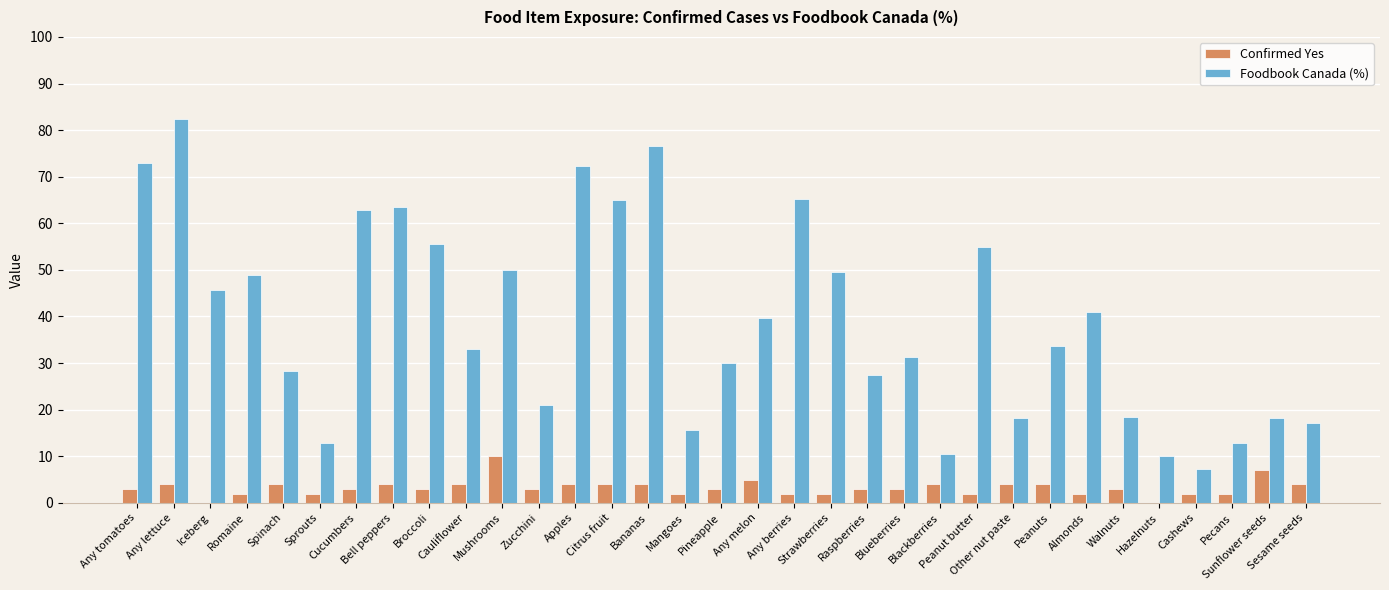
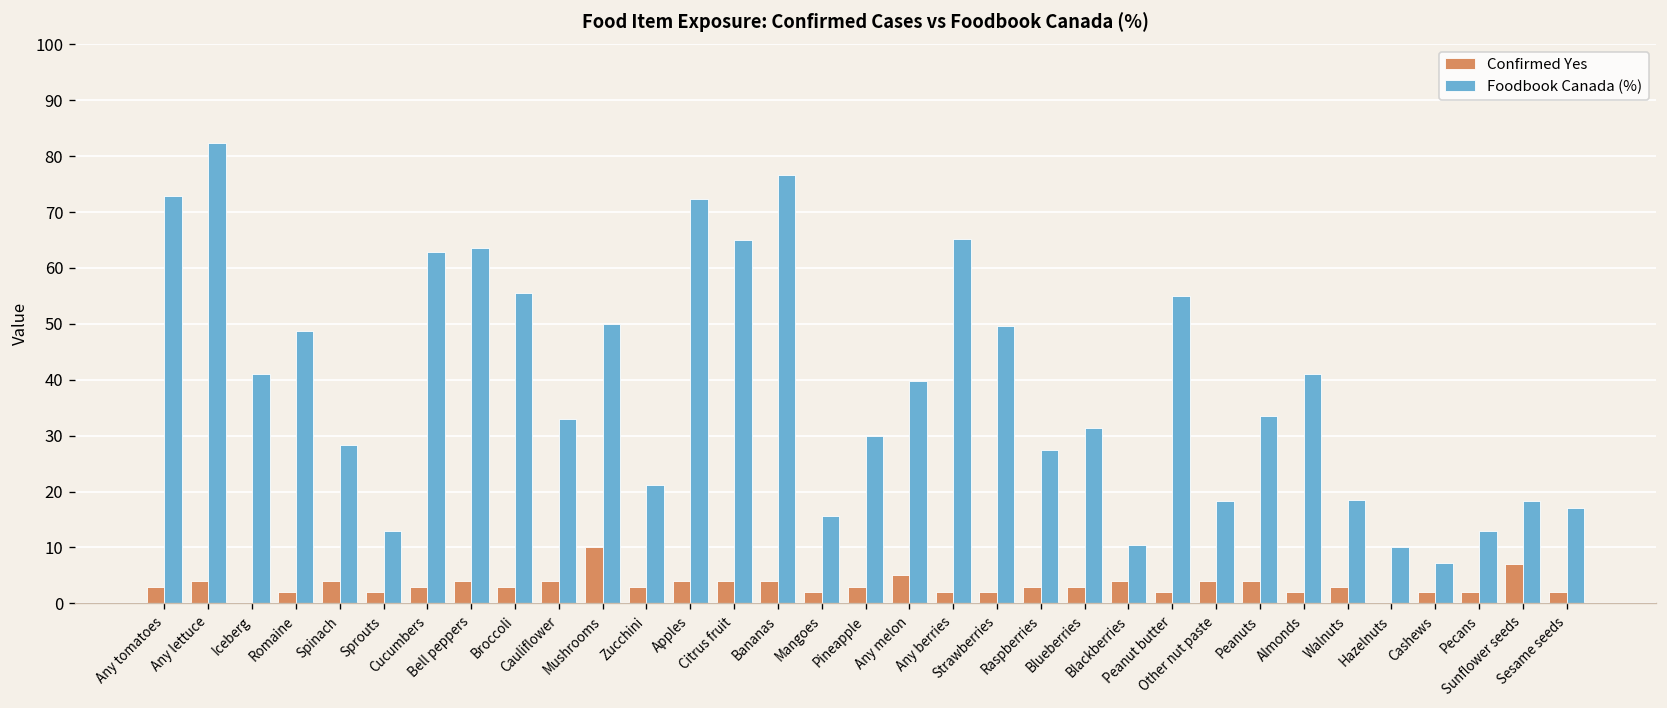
  {
    "Confirmed Yes": {
      "Any tomatoes": 3,
      "Any lettuce": 4,
      "Iceberg": 0,
      "Romaine": 2,
      "Spinach": 4,
      "Sprouts": 2,
      "Cucumbers": 3,
      "Bell peppers": 4,
      "Broccoli": 3,
      "Cauliflower": 4,
      "Mushrooms": 10,
      "Zucchini": 3,
      "Apples": 4,
      "Citrus fruit": 4,
      "Bananas": 4,
      "Mangoes": 2,
      "Pineapple": 3,
      "Any melon": 5,
      "Any berries": 2,
      "Strawberries": 2,
      "Raspberries": 3,
      "Blueberries": 3,
      "Blackberries": 4,
      "Peanut butter": 2,
      "Other nut paste": 4,
      "Peanuts": 4,
      "Almonds": 2,
      "Walnuts": 3,
      "Hazelnuts": 0,
      "Cashews": 2,
      "Pecans": 2,
      "Sunflower seeds": 7,
-     "Sesame seeds": 4
+     "Sesame seeds": 2
    },
    "Foodbook Canada (%)": {
      "Any tomatoes": 73,
      "Any lettuce": 82,
-     "Iceberg": 46,
+     "Iceberg": 41,
      "Romaine": 49,
      "Spinach": 28,
      "Sprouts": 13,
      "Cucumbers": 63,
      "Bell peppers": 64,
      "Broccoli": 56,
      "Cauliflower": 33,
      "Mushrooms": 50,
      "Zucchini": 21,
      "Apples": 72,
      "Citrus fruit": 65,
      "Bananas": 77,
      "Mangoes": 16,
      "Pineapple": 30,
      "Any melon": 40,
      "Any berries": 65,
      "Strawberries": 50,
      "Raspberries": 28,
      "Blueberries": 31,
      "Blackberries": 11,
      "Peanut butter": 55,
      "Other nut paste": 18,
      "Peanuts": 34,
      "Almonds": 41,
      "Walnuts": 19,
      "Hazelnuts": 10,
      "Cashews": 7,
      "Pecans": 13,
      "Sunflower seeds": 18,
      "Sesame seeds": 17
    }
  }
